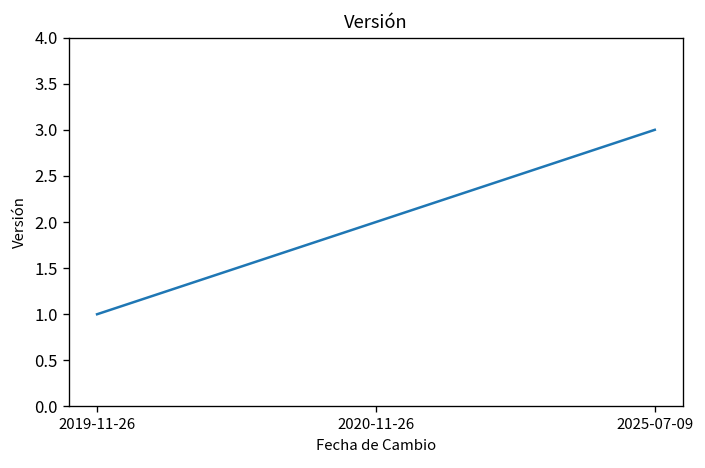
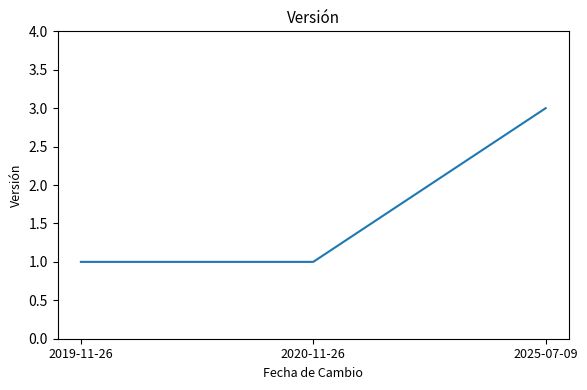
  {
    "2019-11-26": 1,
-   "2020-11-26": 2,
+   "2020-11-26": 1,
    "2025-07-09": 3
  }
